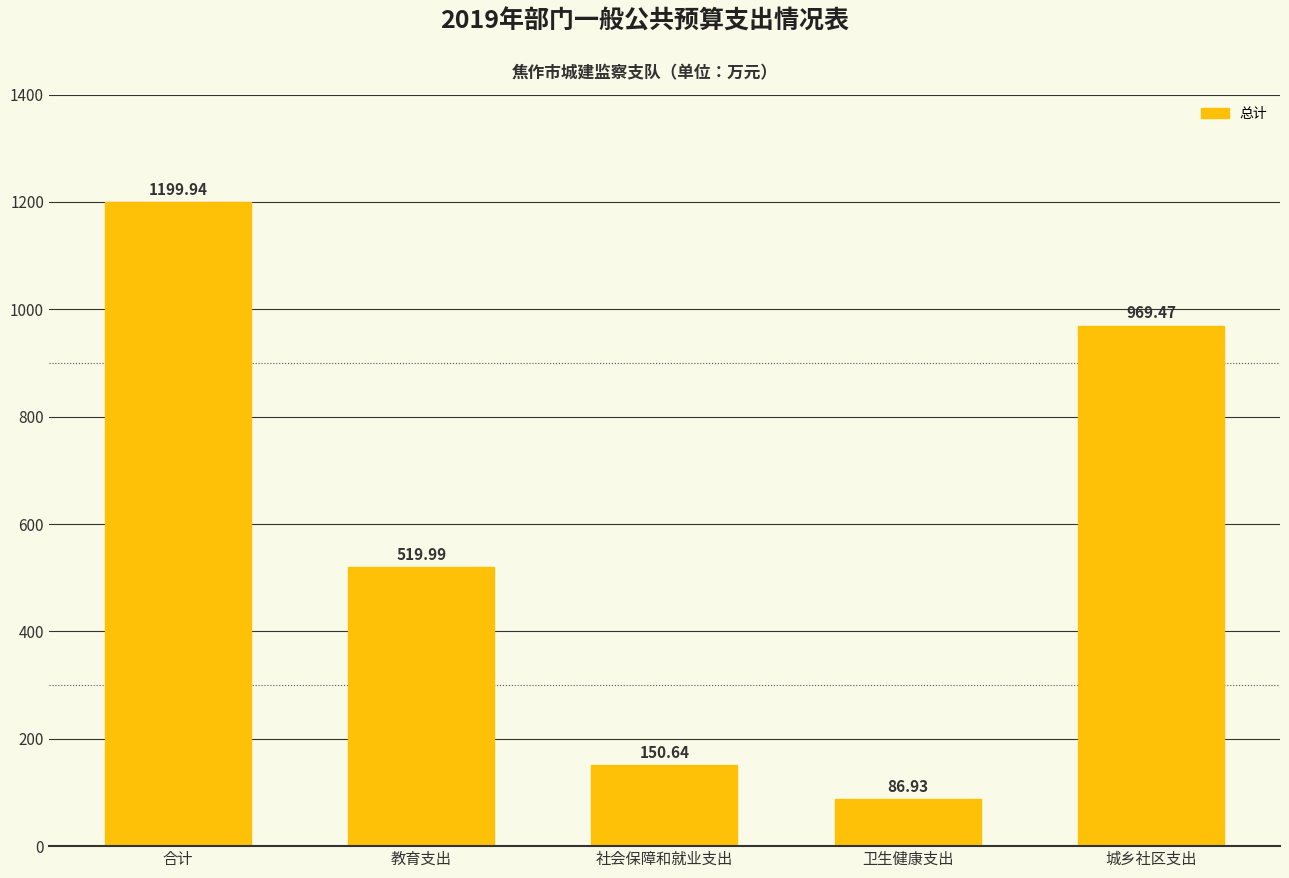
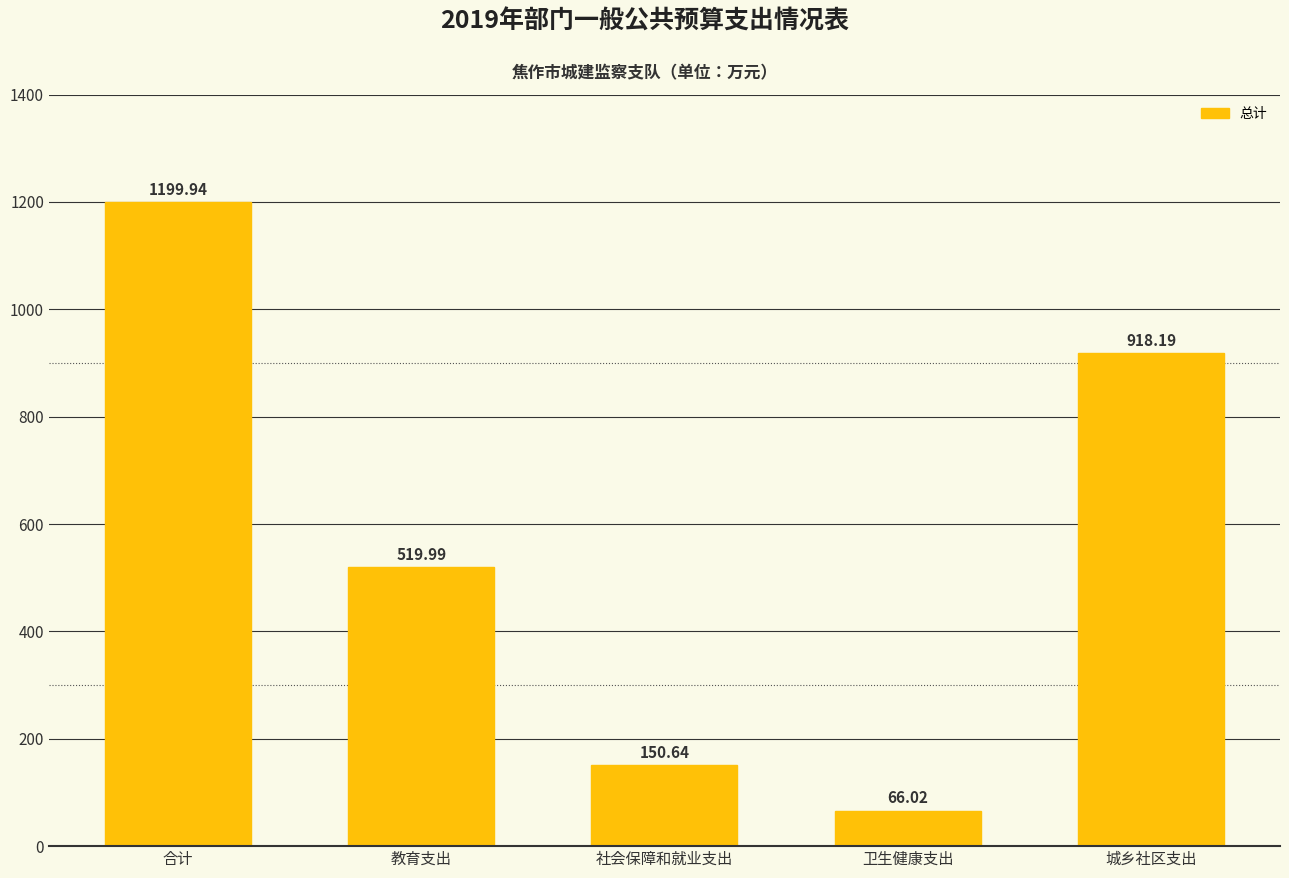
  {
    "合计": 1199.94,
    "教育支出": 519.99,
    "社会保障和就业支出": 150.64,
-   "卫生健康支出": 86.93,
-   "城乡社区支出": 969.47
+   "卫生健康支出": 66.02,
+   "城乡社区支出": 918.19
  }
